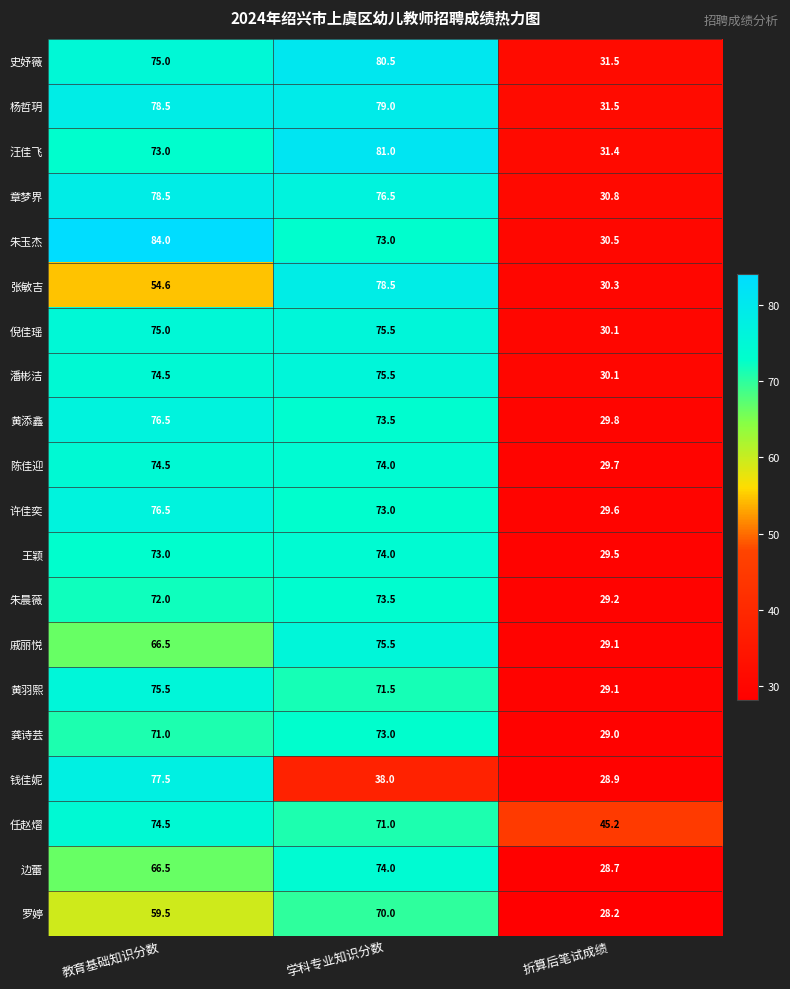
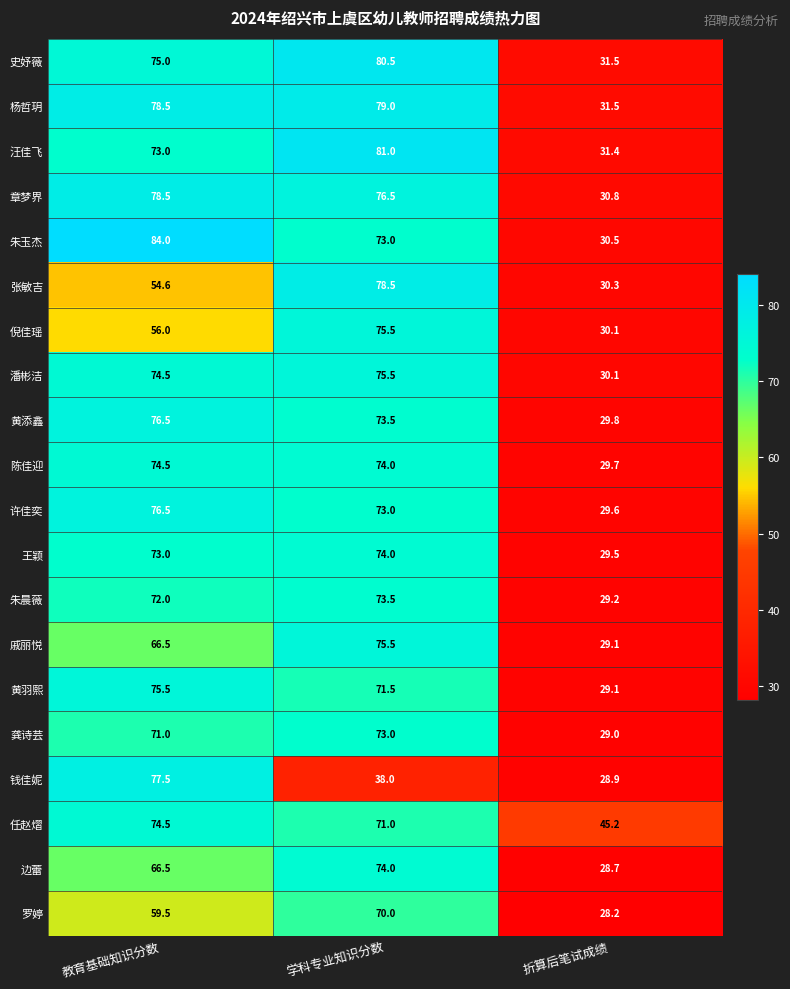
  {
    "史妤薇": {
      "教育基础知识分数": 75.0,
      "学科专业知识分数": 80.5,
      "折算后笔试成绩": 31.5
    },
    "杨哲玥": {
      "教育基础知识分数": 78.5,
      "学科专业知识分数": 79.0,
      "折算后笔试成绩": 31.5
    },
    "汪佳飞": {
      "教育基础知识分数": 73.0,
      "学科专业知识分数": 81.0,
      "折算后笔试成绩": 31.4
    },
    "章梦界": {
      "教育基础知识分数": 78.5,
      "学科专业知识分数": 76.5,
      "折算后笔试成绩": 30.8
    },
    "朱玉杰": {
      "教育基础知识分数": 84.0,
      "学科专业知识分数": 73.0,
      "折算后笔试成绩": 30.5
    },
    "张敏吉": {
      "教育基础知识分数": 54.6,
      "学科专业知识分数": 78.5,
      "折算后笔试成绩": 30.3
    },
    "倪佳瑶": {
-     "教育基础知识分数": 75.0,
+     "教育基础知识分数": 56.0,
      "学科专业知识分数": 75.5,
      "折算后笔试成绩": 30.1
    },
    "潘彬洁": {
      "教育基础知识分数": 74.5,
      "学科专业知识分数": 75.5,
      "折算后笔试成绩": 30.1
    },
    "黄添鑫": {
      "教育基础知识分数": 76.5,
      "学科专业知识分数": 73.5,
      "折算后笔试成绩": 29.8
    },
    "陈佳迎": {
      "教育基础知识分数": 74.5,
      "学科专业知识分数": 74.0,
      "折算后笔试成绩": 29.7
    },
    "许佳奕": {
      "教育基础知识分数": 76.5,
      "学科专业知识分数": 73.0,
      "折算后笔试成绩": 29.6
    },
    "王颖": {
      "教育基础知识分数": 73.0,
      "学科专业知识分数": 74.0,
      "折算后笔试成绩": 29.5
    },
    "朱晨薇": {
      "教育基础知识分数": 72.0,
      "学科专业知识分数": 73.5,
      "折算后笔试成绩": 29.2
    },
    "戚丽悦": {
      "教育基础知识分数": 66.5,
      "学科专业知识分数": 75.5,
      "折算后笔试成绩": 29.1
    },
    "黄羽熙": {
      "教育基础知识分数": 75.5,
      "学科专业知识分数": 71.5,
      "折算后笔试成绩": 29.1
    },
    "龚诗芸": {
      "教育基础知识分数": 71.0,
      "学科专业知识分数": 73.0,
      "折算后笔试成绩": 29.0
    },
    "钱佳妮": {
      "教育基础知识分数": 77.5,
      "学科专业知识分数": 38.0,
      "折算后笔试成绩": 28.9
    },
    "任赵熠": {
      "教育基础知识分数": 74.5,
      "学科专业知识分数": 71.0,
      "折算后笔试成绩": 45.2
    },
    "边蕾": {
      "教育基础知识分数": 66.5,
      "学科专业知识分数": 74.0,
      "折算后笔试成绩": 28.7
    },
    "罗婷": {
      "教育基础知识分数": 59.5,
      "学科专业知识分数": 70.0,
      "折算后笔试成绩": 28.2
    }
  }
